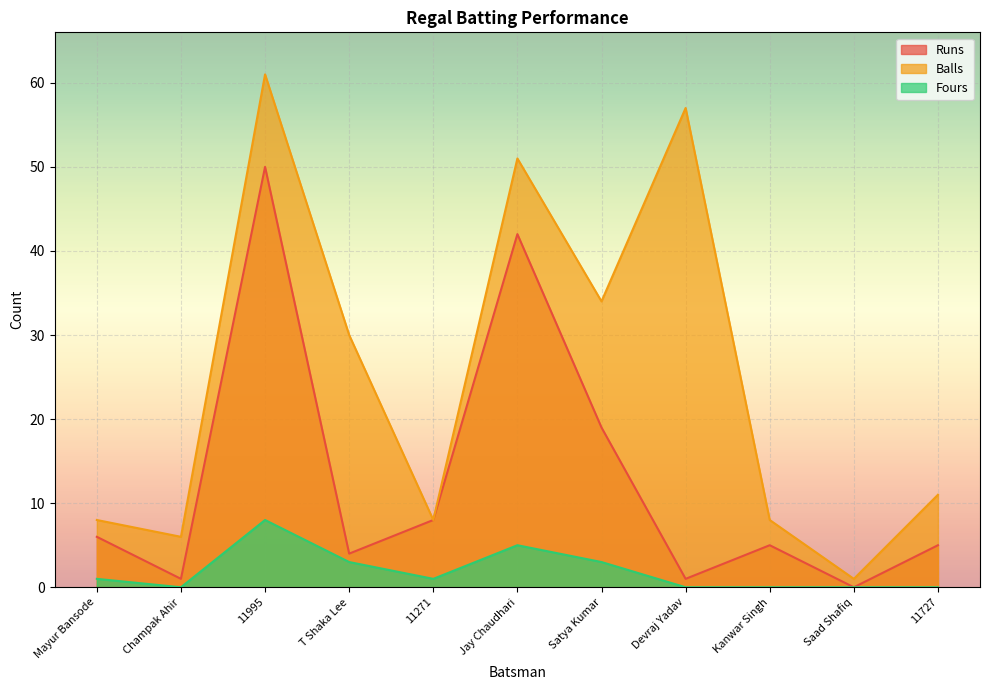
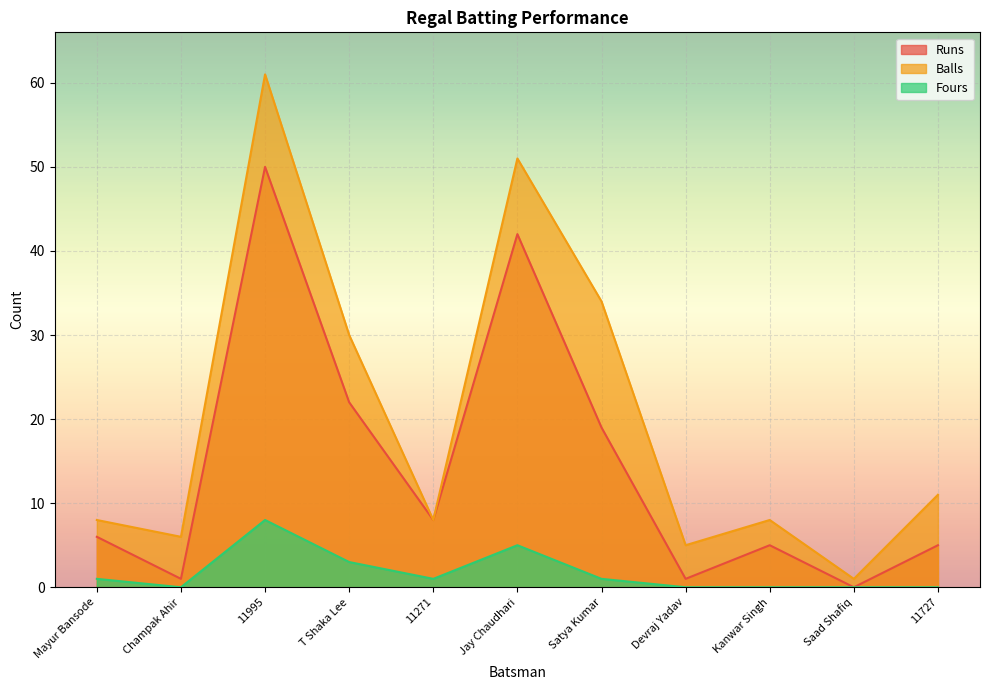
  {
    "Runs": {
      "Mayur Bansode": 6,
      "Champak Ahir": 1,
      "11995": 50,
-     "T Shaka Lee": 4,
+     "T Shaka Lee": 22,
      "Jay Chaudhari": 42,
      "Satya Kumar": 19,
      "Devraj Yadav": 1,
      "Kanwar Singh": 5,
      "11727": 5
    },
    "Balls": {
      "Mayur Bansode": 8,
      "Champak Ahir": 6,
      "11995": 61,
      "T Shaka Lee": 30,
      "Jay Chaudhari": 51,
      "Satya Kumar": 34,
-     "Devraj Yadav": 57,
+     "Devraj Yadav": 5,
      "Kanwar Singh": 8,
      "Saad Shafiq": 1,
      "11727": 11
    },
    "Fours": {
      "Mayur Bansode": 1,
      "Champak Ahir": 0,
      "11995": 8,
      "T Shaka Lee": 3,
      "11271": 1,
      "Jay Chaudhari": 5,
-     "Satya Kumar": 3,
+     "Satya Kumar": 1,
      "Devraj Yadav": 0,
      "Kanwar Singh": 0,
      "11727": 0
    }
  }
